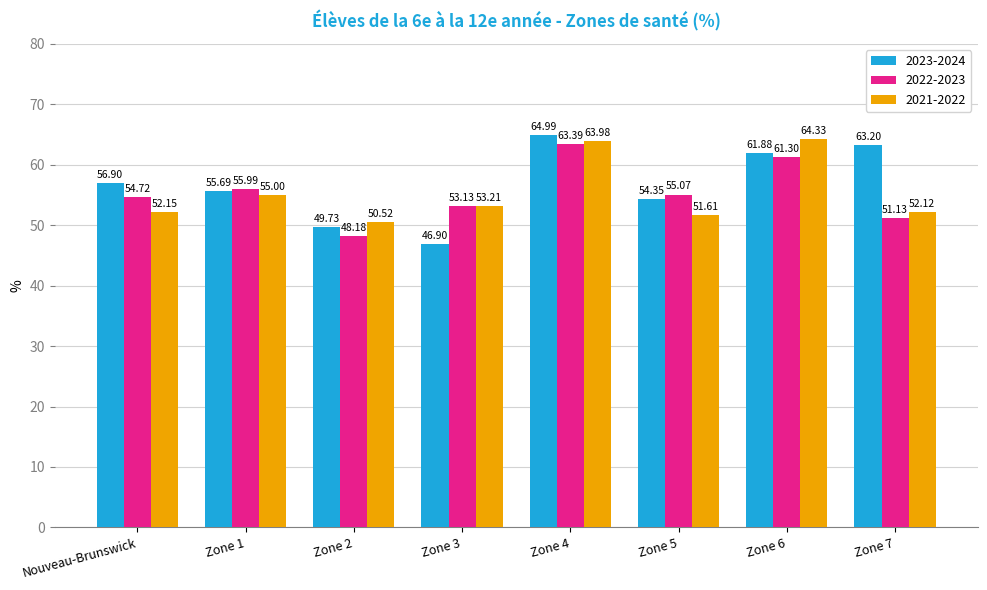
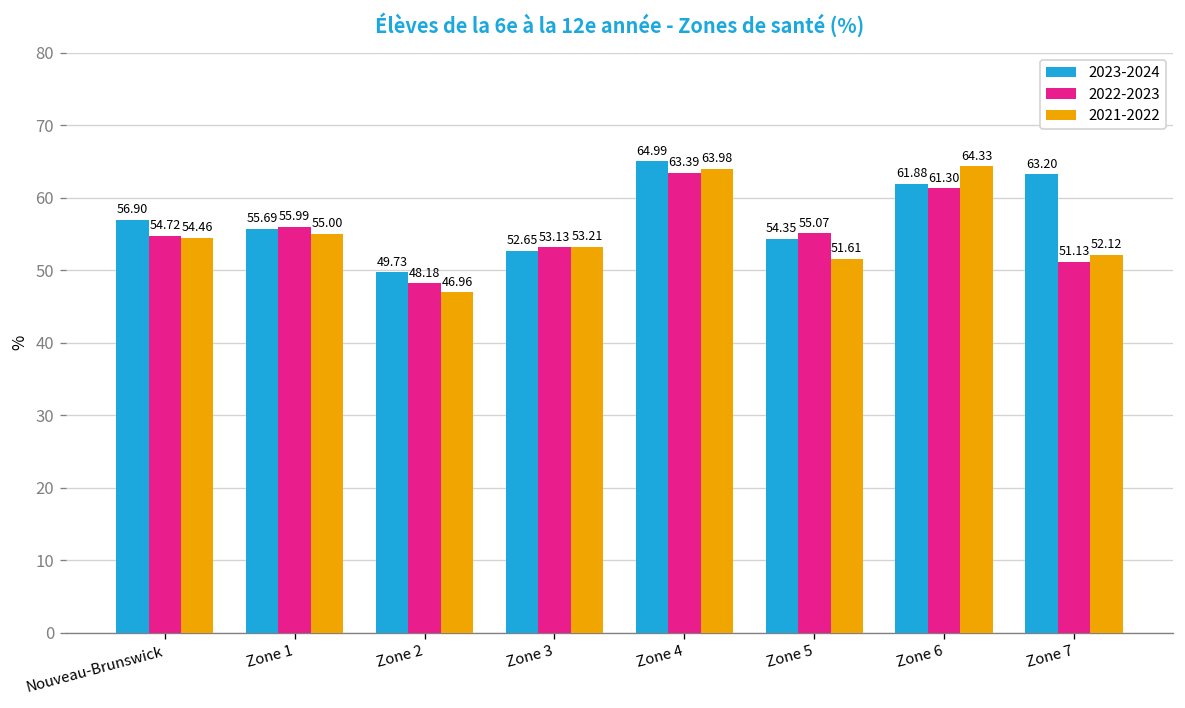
  {
    "2023-2024": {
      "Nouveau-Brunswick": 56.90,
      "Zone 1": 55.69,
      "Zone 2": 49.73,
-     "Zone 3": 46.90,
+     "Zone 3": 52.65,
      "Zone 4": 64.99,
      "Zone 5": 54.35,
      "Zone 6": 61.88,
      "Zone 7": 63.20
    },
    "2022-2023": {
      "Nouveau-Brunswick": 54.72,
      "Zone 1": 55.99,
      "Zone 2": 48.18,
      "Zone 3": 53.13,
      "Zone 4": 63.39,
      "Zone 5": 55.07,
      "Zone 6": 61.30,
      "Zone 7": 51.13
    },
    "2021-2022": {
-     "Nouveau-Brunswick": 52.15,
+     "Nouveau-Brunswick": 54.46,
      "Zone 1": 55.00,
-     "Zone 2": 50.52,
+     "Zone 2": 46.96,
      "Zone 3": 53.21,
      "Zone 4": 63.98,
      "Zone 5": 51.61,
      "Zone 6": 64.33,
      "Zone 7": 52.12
    }
  }
